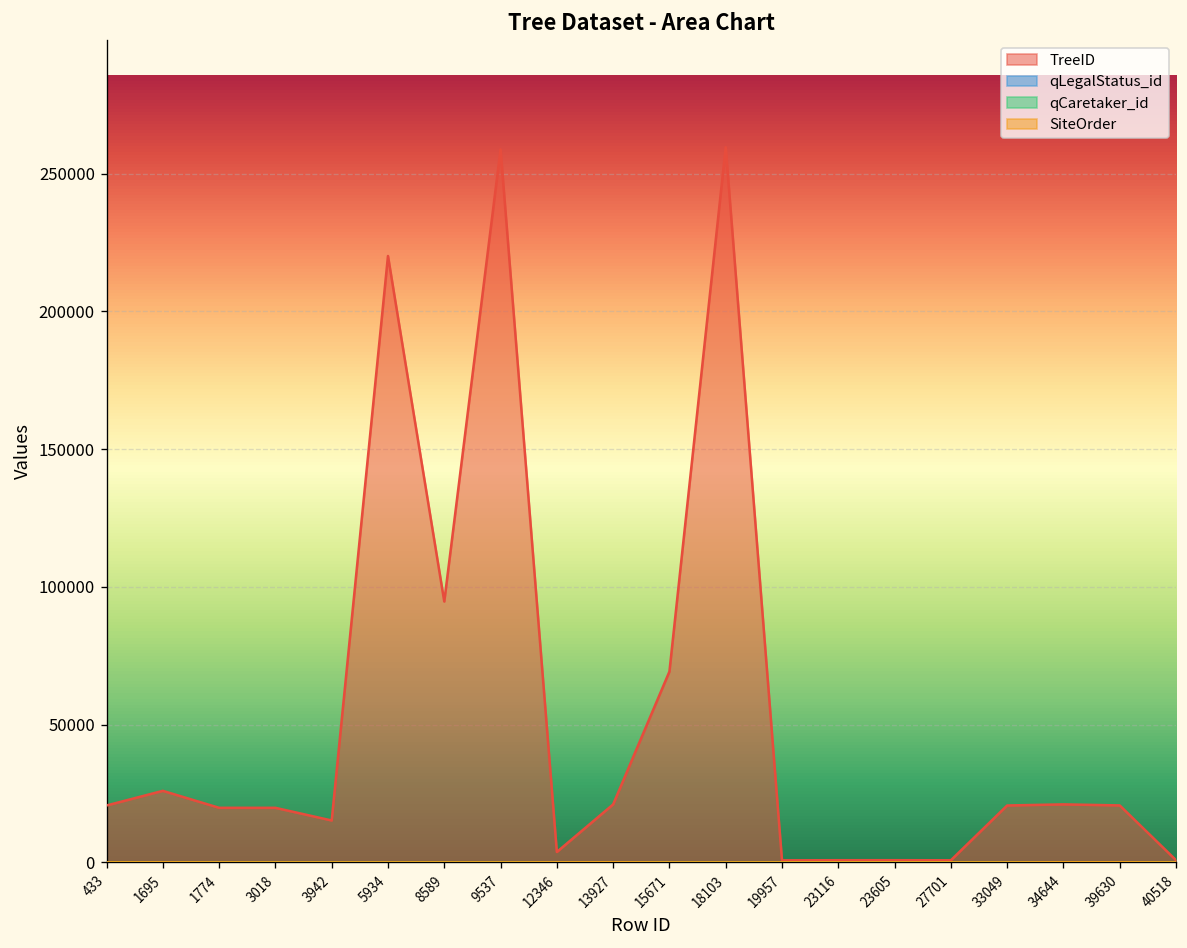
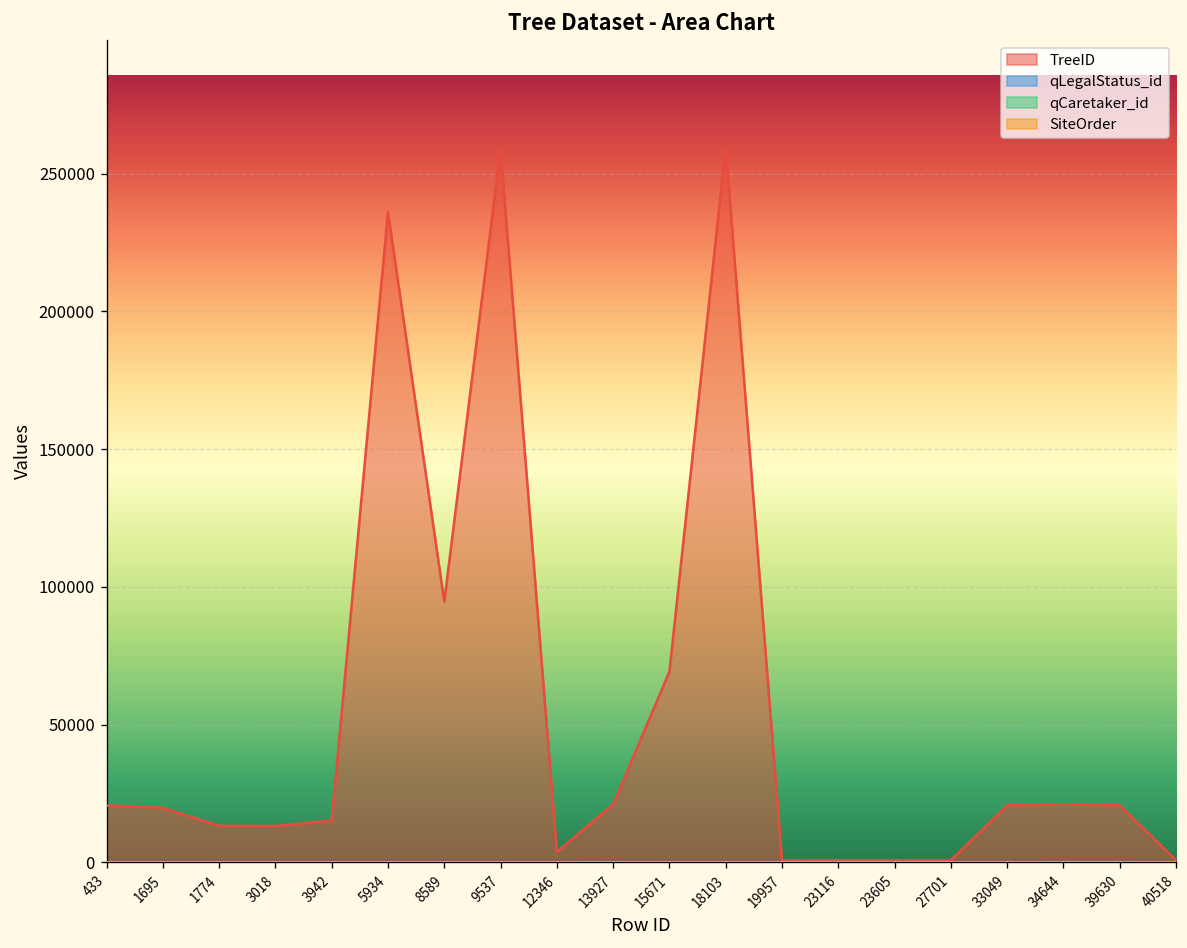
  {
    "TreeID": {
      "433": 21000,
-     "1695": 26000,
-     "1774": 20000,
-     "3018": 20000,
+     "1695": 20000,
+     "1774": 13000,
+     "3018": 13000,
      "3942": 15000,
-     "5934": 220000,
+     "5934": 236000,
      "8589": 95000,
      "9537": 259000,
      "12346": 4000,
      "13927": 21000,
      "15671": 69000,
      "18103": 260000,
      "33049": 21000,
      "34644": 21000,
      "39630": 21000
    },
    "SiteOrder": {
      "433": 0,
      "1695": 0,
      "1774": 0,
      "3018": 0,
      "3942": 0,
      "5934": 0,
      "8589": 0,
      "9537": 0,
      "12346": 0,
      "13927": 0,
      "15671": 0,
      "18103": 0,
      "33049": 0,
      "34644": 0,
      "39630": 0
    }
  }
